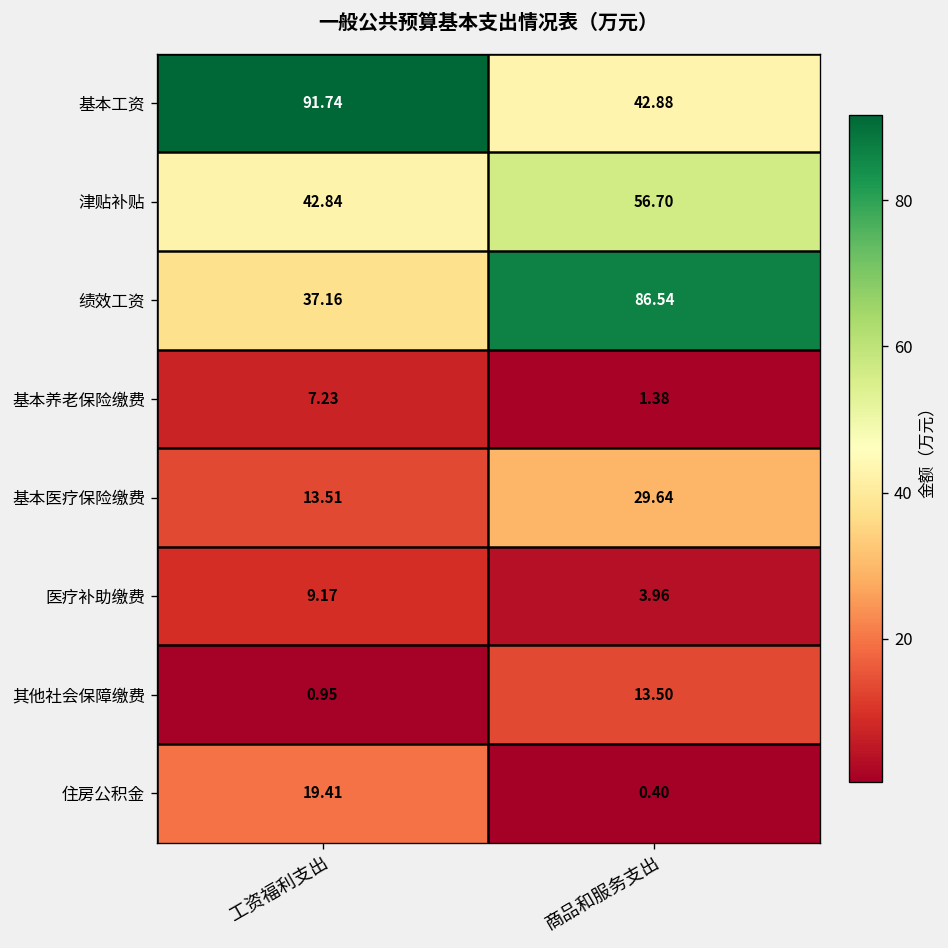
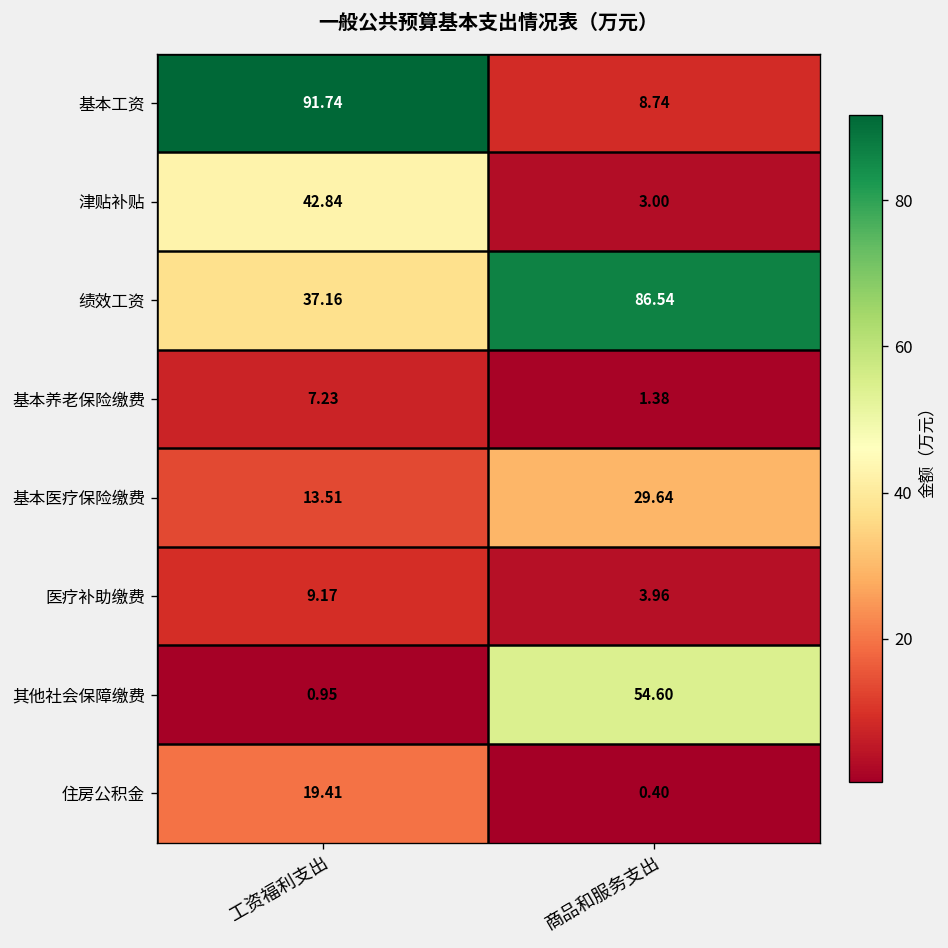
  {
    "基本工资": {
      "工资福利支出": 91.74,
-     "商品和服务支出": 42.88
+     "商品和服务支出": 8.74
    },
    "津贴补贴": {
      "工资福利支出": 42.84,
-     "商品和服务支出": 56.70
+     "商品和服务支出": 3.00
    },
    "绩效工资": {
      "工资福利支出": 37.16,
      "商品和服务支出": 86.54
    },
    "基本养老保险缴费": {
      "工资福利支出": 7.23,
      "商品和服务支出": 1.38
    },
    "基本医疗保险缴费": {
      "工资福利支出": 13.51,
      "商品和服务支出": 29.64
    },
    "医疗补助缴费": {
      "工资福利支出": 9.17,
      "商品和服务支出": 3.96
    },
    "其他社会保障缴费": {
      "工资福利支出": 0.95,
-     "商品和服务支出": 13.50
+     "商品和服务支出": 54.60
    },
    "住房公积金": {
      "工资福利支出": 19.41,
      "商品和服务支出": 0.40
    }
  }
